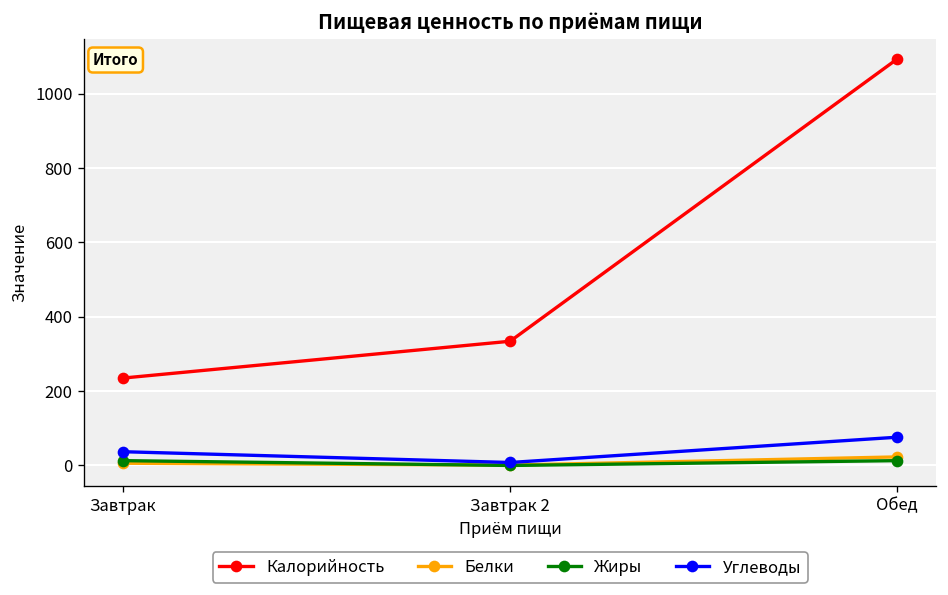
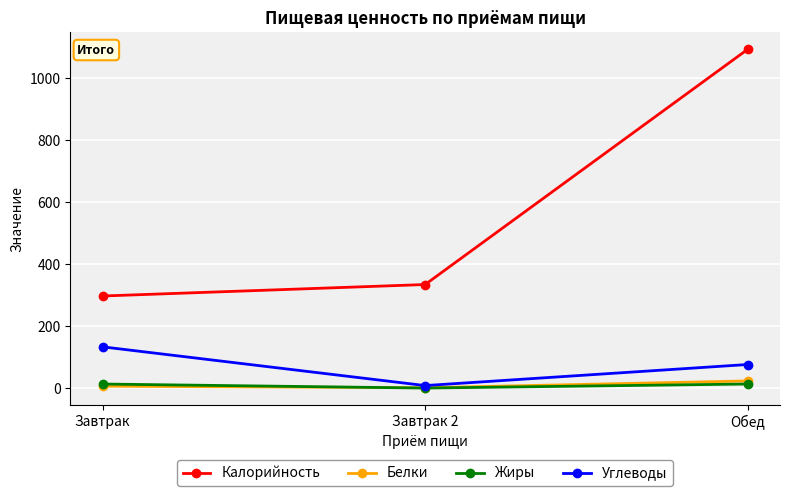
  {
    "Калорийность": {
-     "Завтрак": 240,
+     "Завтрак": 300,
      "Завтрак 2": 330,
      "Обед": 1090
    },
    "Белки": {
      "Обед": 20
    },
    "Жиры": {
      "Обед": 10
    },
    "Углеводы": {
-     "Завтрак": 40,
+     "Завтрак": 130,
      "Обед": 80
    }
  }
